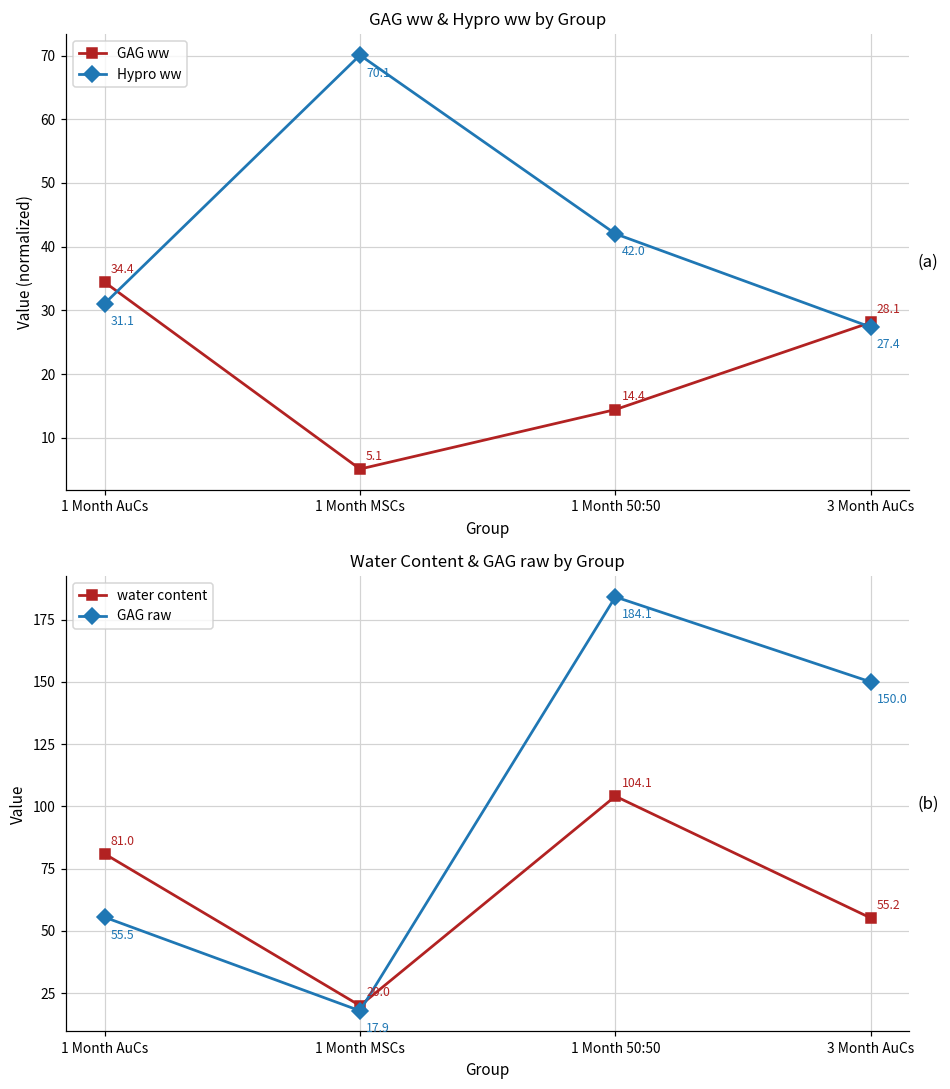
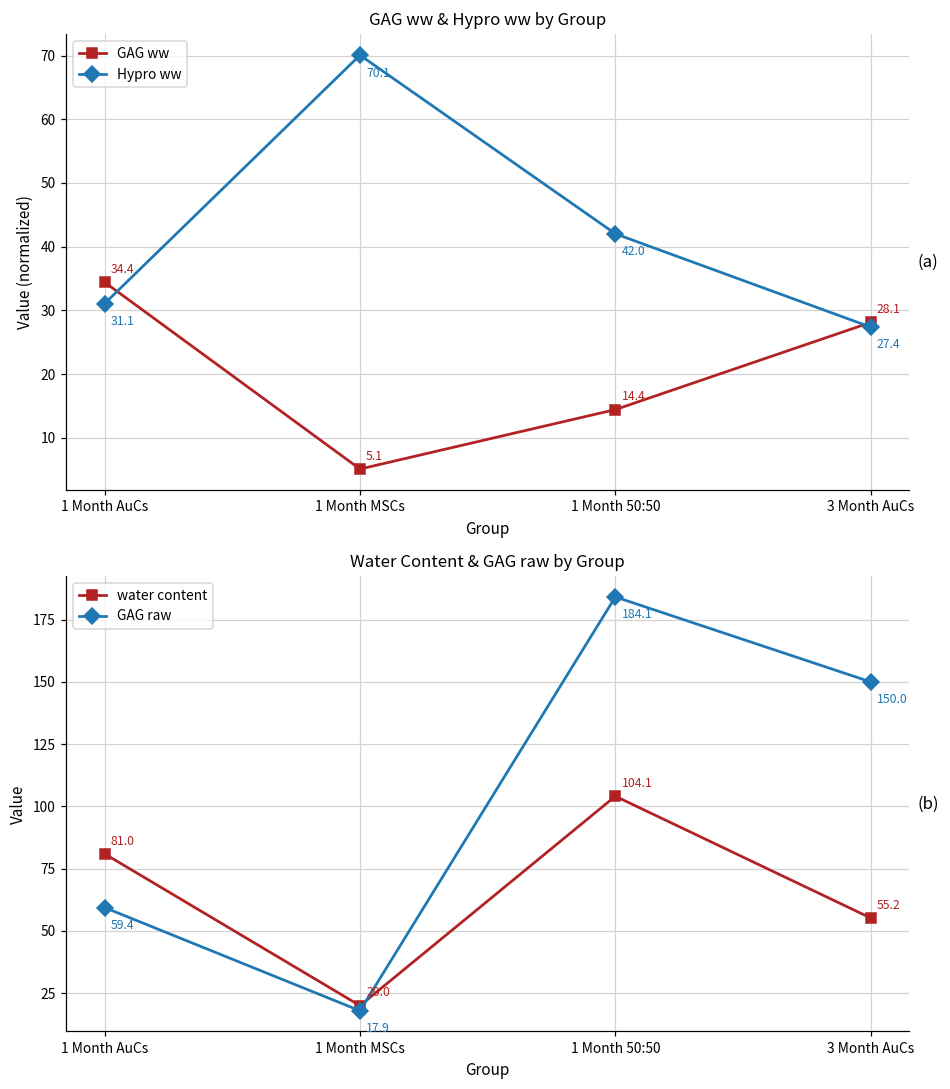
  {
    "GAG ww & Hypro ww by Group": {
      "GAG ww": {
        "1 Month AuCs": 34.4,
        "1 Month MSCs": 5.1,
        "1 Month 50:50": 14.4,
        "3 Month AuCs": 28.1
      },
      "Hypro ww": {
        "1 Month AuCs": 31.1,
        "1 Month MSCs": 70.1,
        "1 Month 50:50": 42.0,
        "3 Month AuCs": 27.4
      }
    },
    "Water Content & GAG raw by Group": {
      "water content": {
        "1 Month AuCs": 81.0,
        "1 Month MSCs": 20.0,
        "1 Month 50:50": 104.1,
        "3 Month AuCs": 55.2
      },
      "GAG raw": {
-       "1 Month AuCs": 55.5,
+       "1 Month AuCs": 59.4,
        "1 Month MSCs": 17.9,
        "1 Month 50:50": 184.1,
        "3 Month AuCs": 150.0
      }
    }
  }
